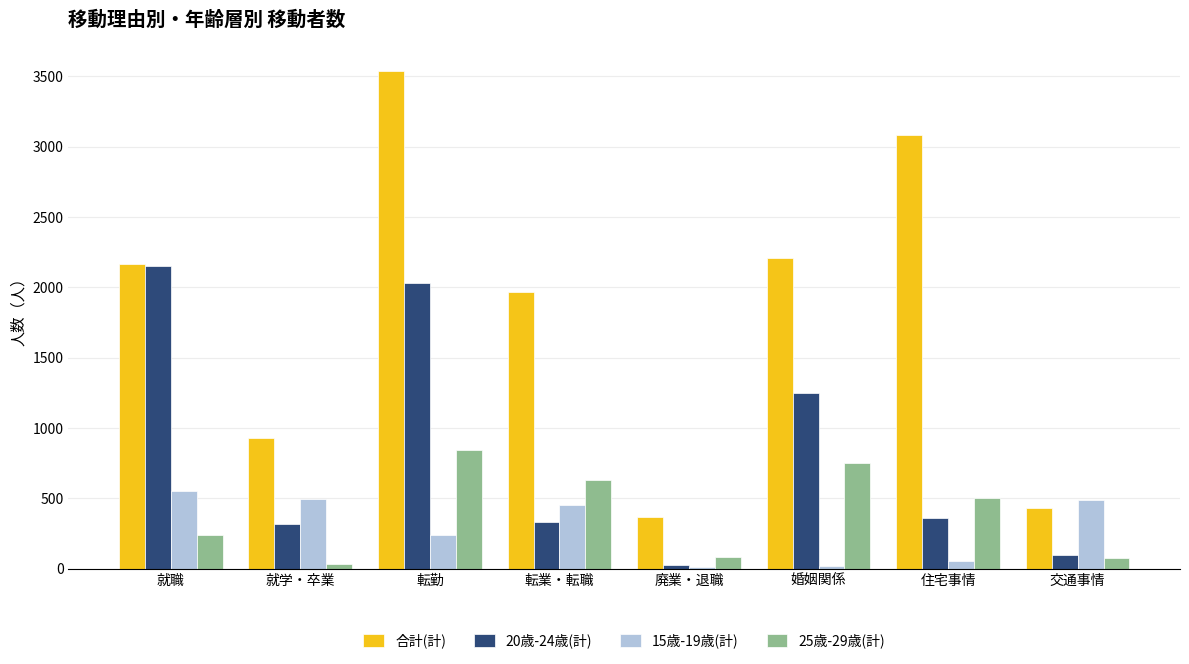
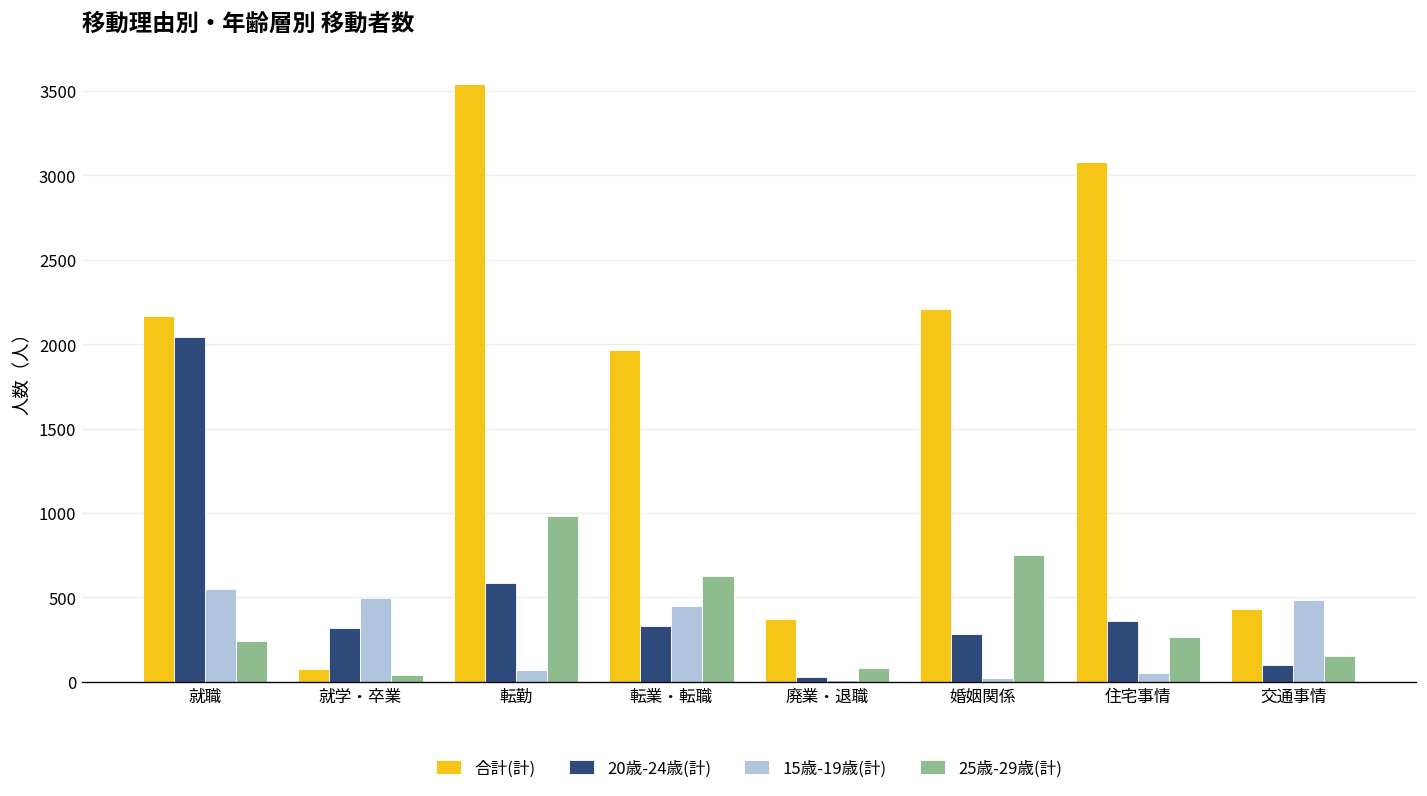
  {
    "合計(計)": {
      "就職": 2170,
-     "就学・卒業": 930,
+     "就学・卒業": 80,
      "転勤": 3540,
      "転業・転職": 1970,
      "廃業・退職": 370,
      "婚姻関係": 2210,
      "住宅事情": 3080,
      "交通事情": 430
    },
    "20歳-24歳(計)": {
-     "就職": 2150,
+     "就職": 2040,
      "就学・卒業": 320,
-     "転勤": 2030,
+     "転勤": 590,
      "転業・転職": 330,
      "廃業・退職": 30,
-     "婚姻関係": 1250,
+     "婚姻関係": 280,
      "住宅事情": 360,
      "交通事情": 100
    },
    "15歳-19歳(計)": {
      "就職": 550,
      "就学・卒業": 500,
-     "転勤": 240,
+     "転勤": 70,
      "転業・転職": 450,
      "婚姻関係": 20,
      "住宅事情": 50,
      "交通事情": 490
    },
    "25歳-29歳(計)": {
      "就職": 240,
      "就学・卒業": 40,
-     "転勤": 840,
+     "転勤": 980,
      "転業・転職": 630,
      "廃業・退職": 80,
      "婚姻関係": 750,
-     "住宅事情": 500,
-     "交通事情": 70
+     "住宅事情": 260,
+     "交通事情": 150
    }
  }
